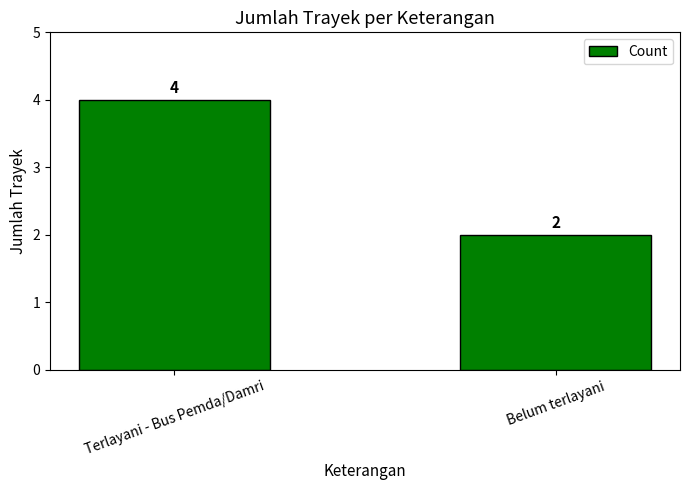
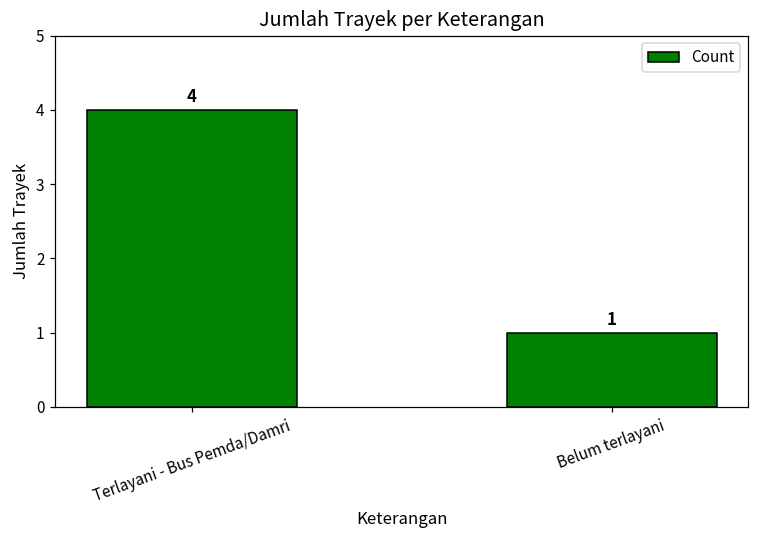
  {
    "Terlayani - Bus Pemda/Damri": 4,
-   "Belum terlayani": 2
+   "Belum terlayani": 1
  }
